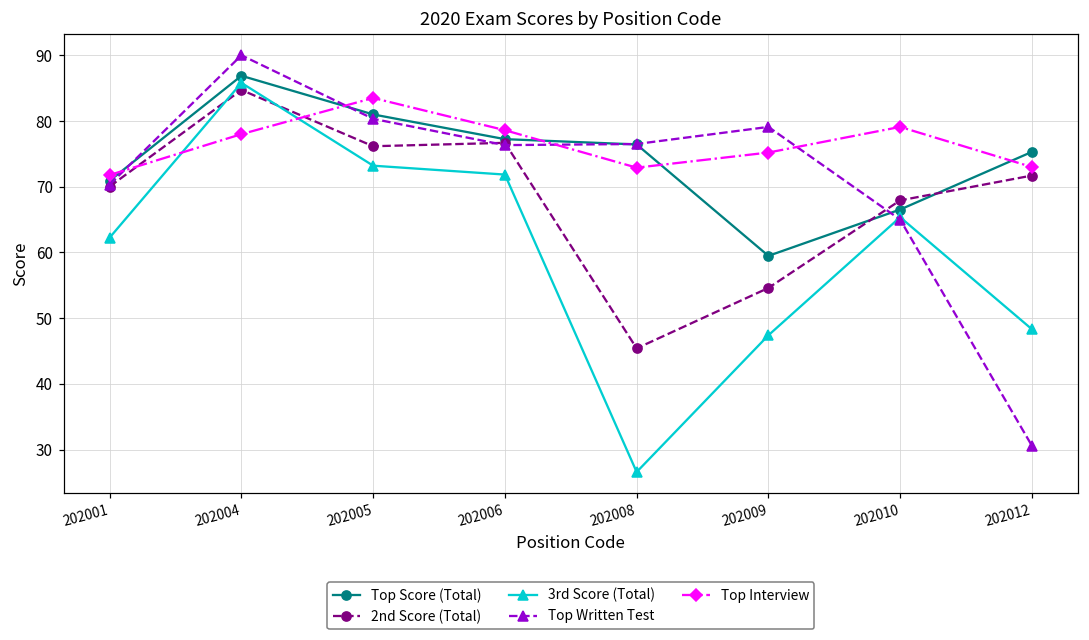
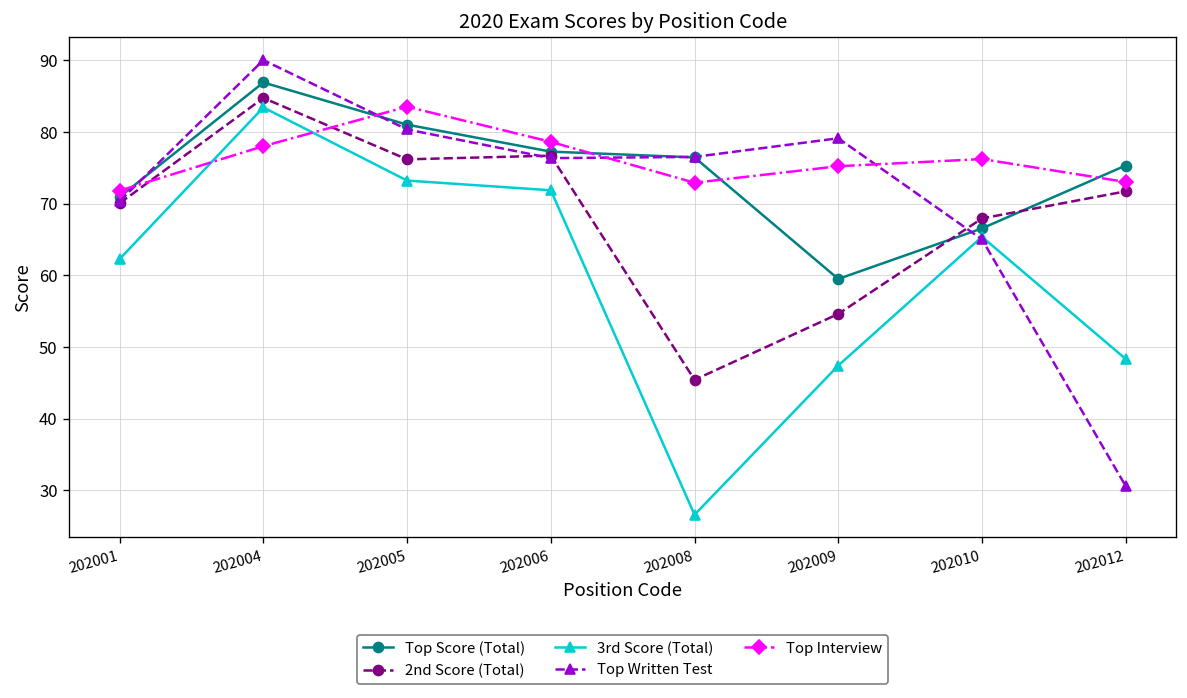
  {
    "Top Score (Total)": {
      "202001": 71,
      "202004": 87,
      "202005": 81,
      "202006": 77,
      "202009": 59,
      "202010": 67,
      "202012": 75
    },
    "2nd Score (Total)": {
      "202004": 85,
      "202005": 76,
      "202008": 45,
      "202009": 55,
      "202010": 68,
      "202012": 72
    },
    "3rd Score (Total)": {
      "202001": 62,
-     "202004": 86,
+     "202004": 83,
      "202005": 73,
      "202006": 72,
      "202008": 27,
      "202009": 47,
      "202012": 48
    },
    "Top Written Test": {
      "202004": 90,
      "202005": 80,
      "202009": 79,
      "202012": 31
    },
    "Top Interview": {
      "202001": 72,
      "202004": 78,
      "202005": 84,
      "202006": 79,
      "202008": 73,
      "202009": 75,
-     "202010": 79,
+     "202010": 76,
      "202012": 73
    }
  }
